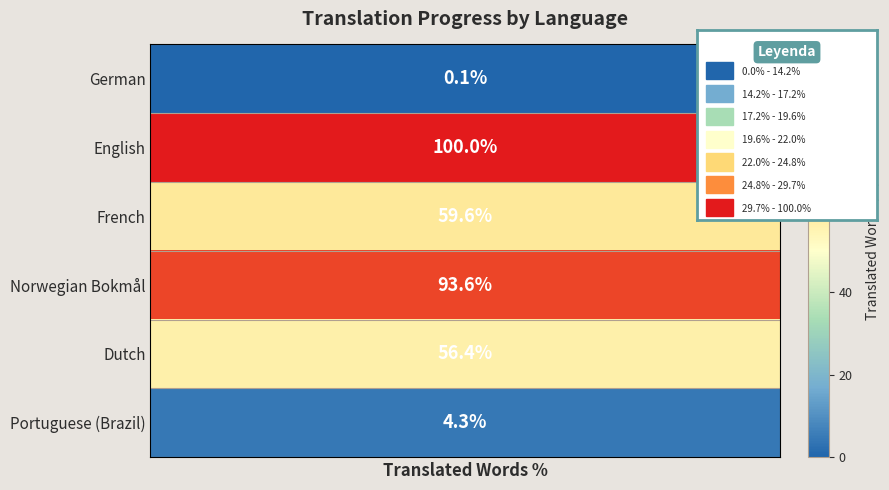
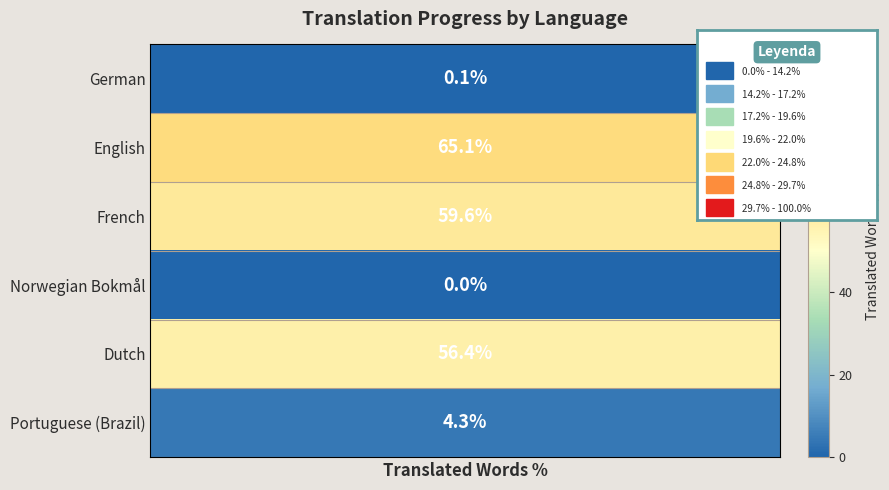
  {
    "German": {
      "Translated Words %": "0.1%"
    },
    "English": {
-     "Translated Words %": "100.0%"
+     "Translated Words %": "65.1%"
    },
    "French": {
      "Translated Words %": "59.6%"
    },
    "Norwegian Bokmål": {
-     "Translated Words %": "93.6%"
+     "Translated Words %": "0.0%"
    },
    "Dutch": {
      "Translated Words %": "56.4%"
    },
    "Portuguese (Brazil)": {
      "Translated Words %": "4.3%"
    }
  }
